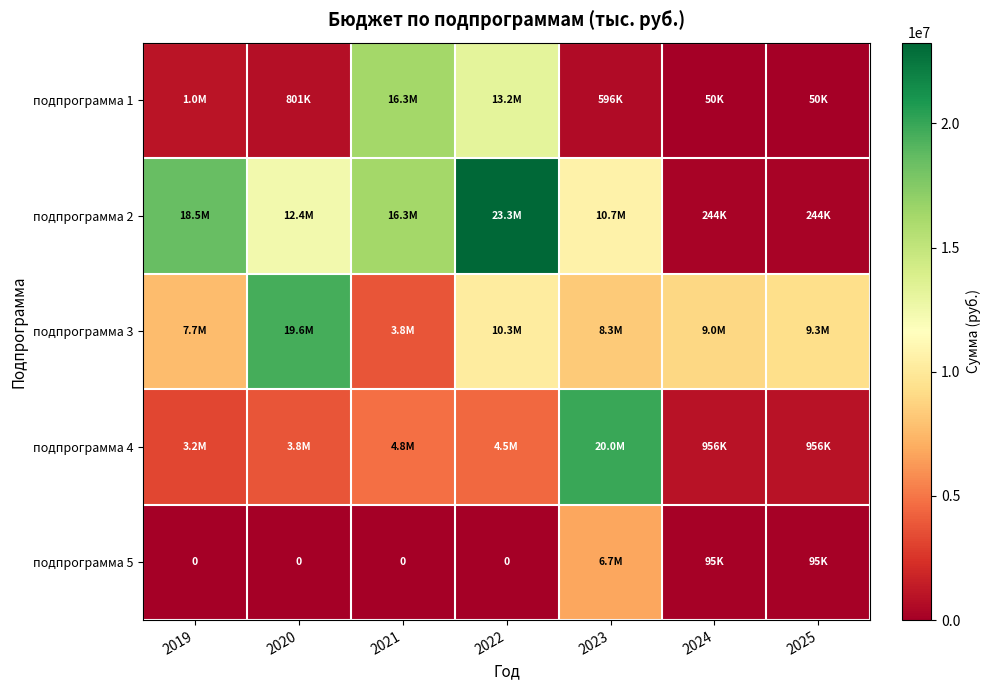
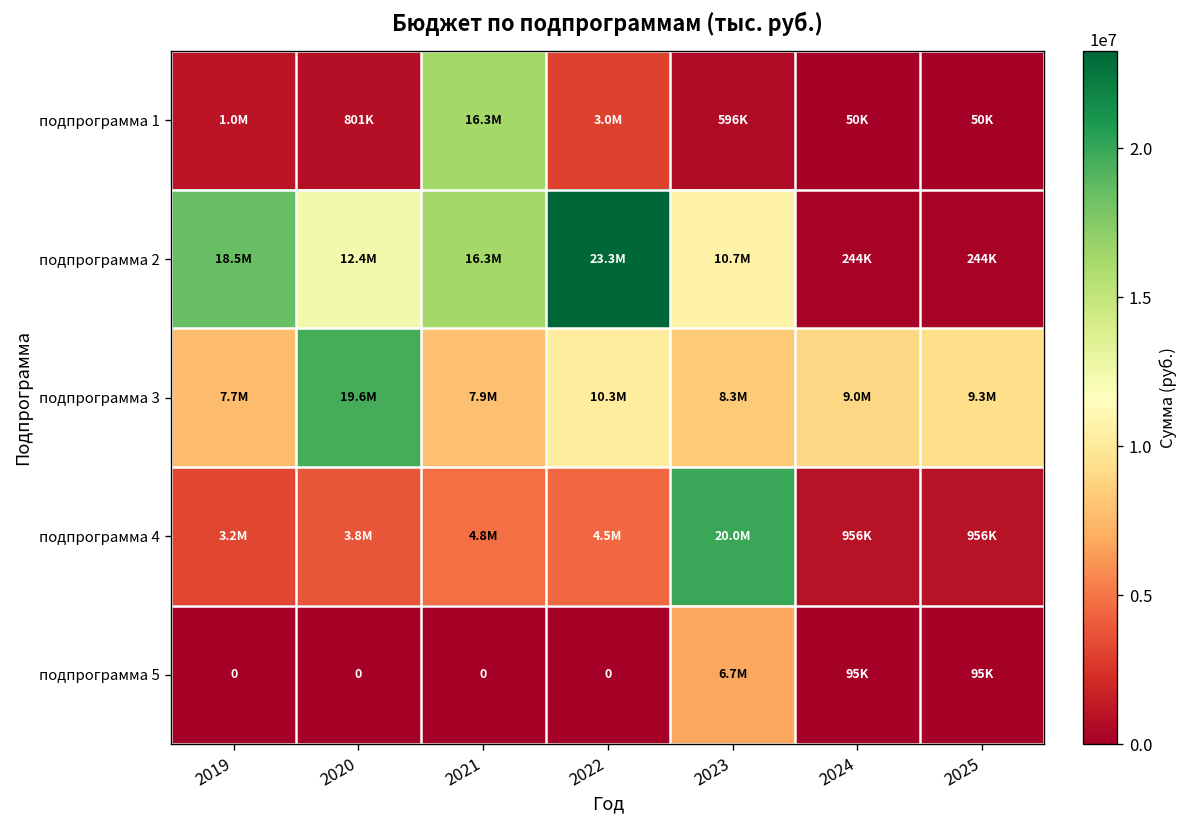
  {
    "подпрограмма 1": {
      "2019": "1.0M",
      "2020": "801K",
      "2021": "16.3M",
-     "2022": "13.2M",
+     "2022": "3.0M",
      "2023": "596K",
      "2024": "50K",
      "2025": "50K"
    },
    "подпрограмма 2": {
      "2019": "18.5M",
      "2020": "12.4M",
      "2021": "16.3M",
      "2022": "23.3M",
      "2023": "10.7M",
      "2024": "244K",
      "2025": "244K"
    },
    "подпрограмма 3": {
      "2019": "7.7M",
      "2020": "19.6M",
-     "2021": "3.8M",
+     "2021": "7.9M",
      "2022": "10.3M",
      "2023": "8.3M",
      "2024": "9.0M",
      "2025": "9.3M"
    },
    "подпрограмма 4": {
      "2019": "3.2M",
      "2020": "3.8M",
      "2021": "4.8M",
      "2022": "4.5M",
      "2023": "20.0M",
      "2024": "956K",
      "2025": "956K"
    },
    "подпрограмма 5": {
      "2019": "0",
      "2020": "0",
      "2021": "0",
      "2022": "0",
      "2023": "6.7M",
      "2024": "95K",
      "2025": "95K"
    }
  }
